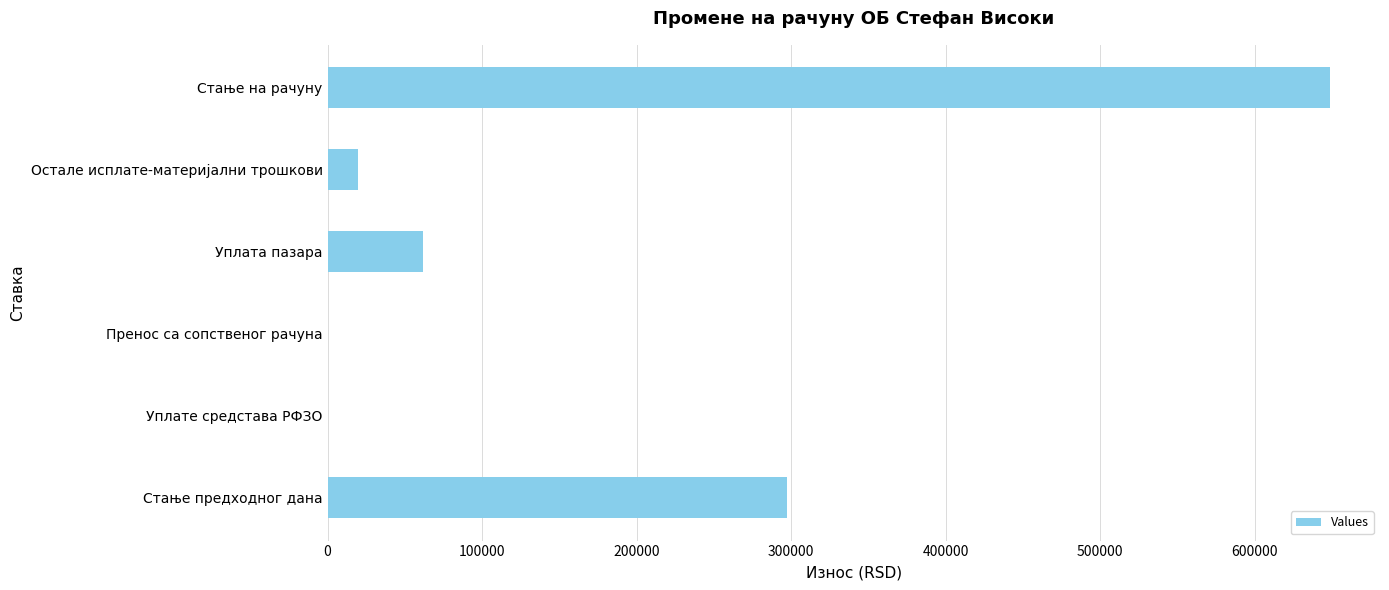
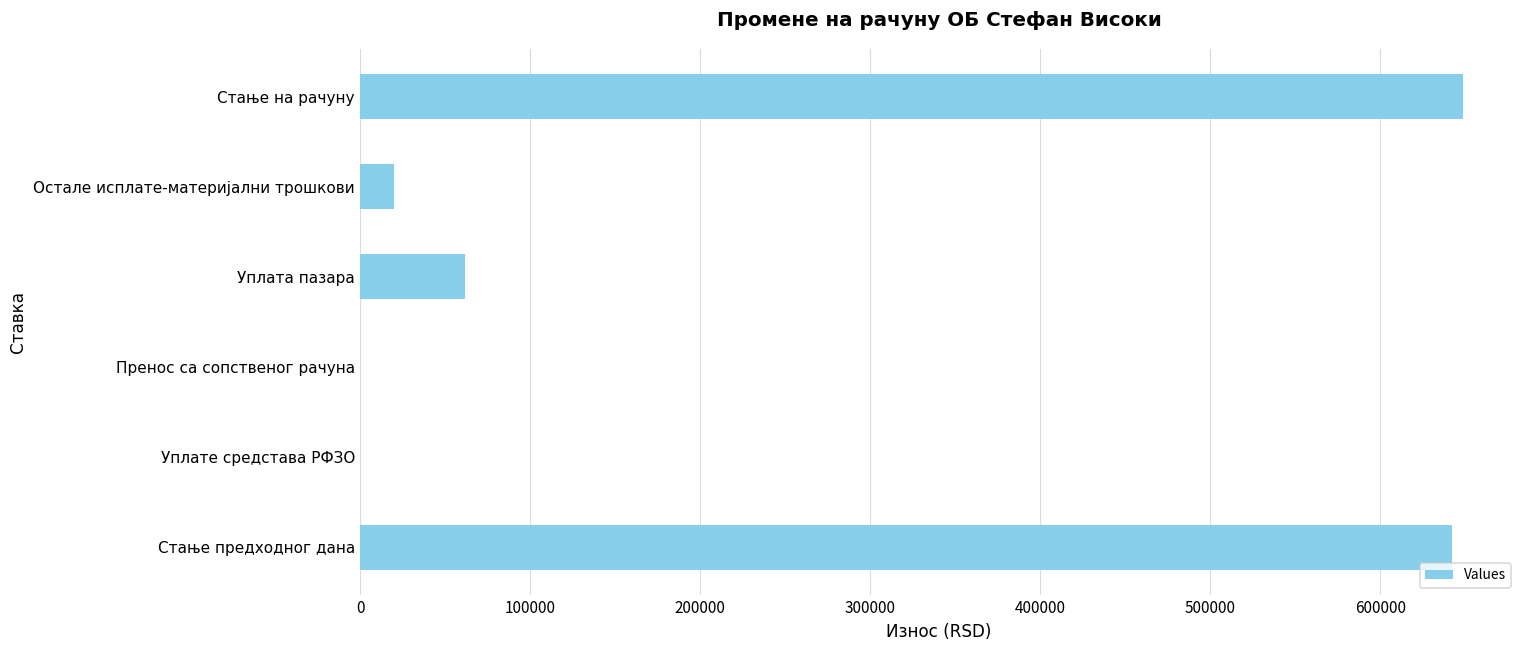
  {
    "Стање на рачуну": 649000,
    "Остале исплате-материјални трошкови": 20000,
    "Уплата пазара": 62000,
    "Пренос са сопственог рачуна": 0,
    "Уплате средстава РФЗО": 0,
-   "Стање предходног дана": 297000
+   "Стање предходног дана": 642000
  }
